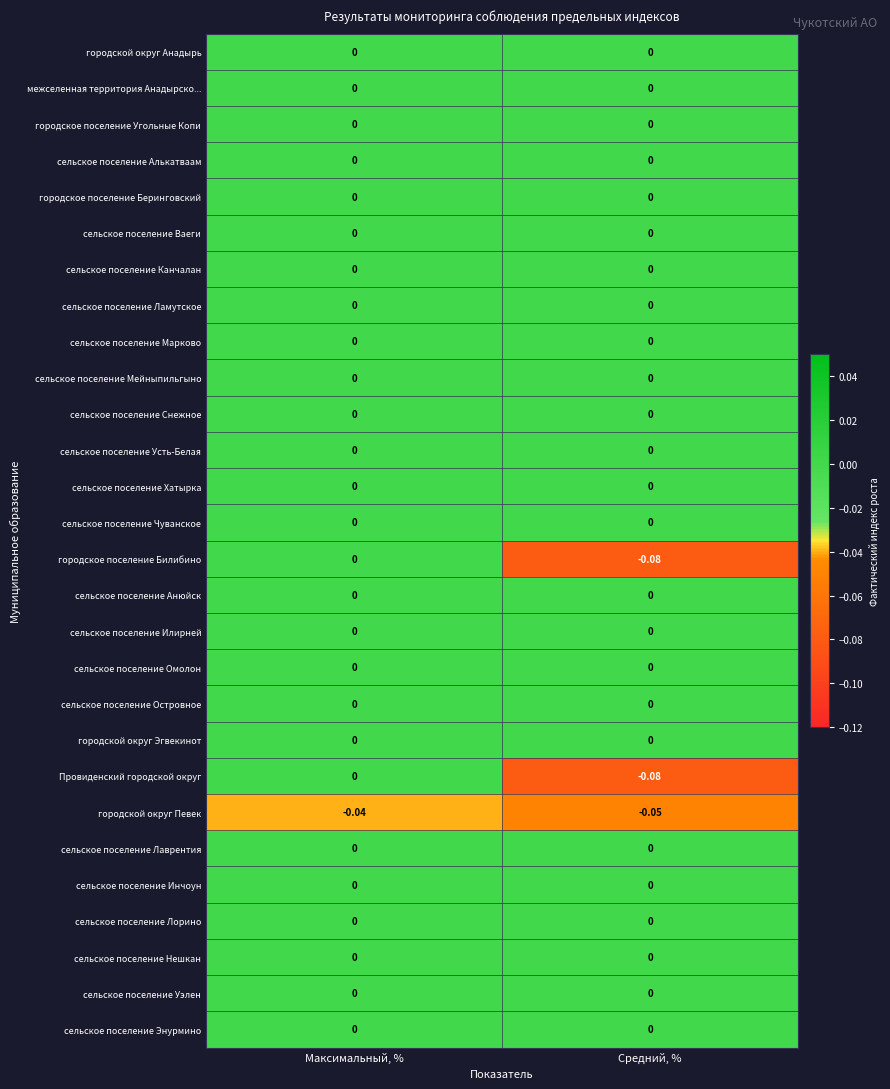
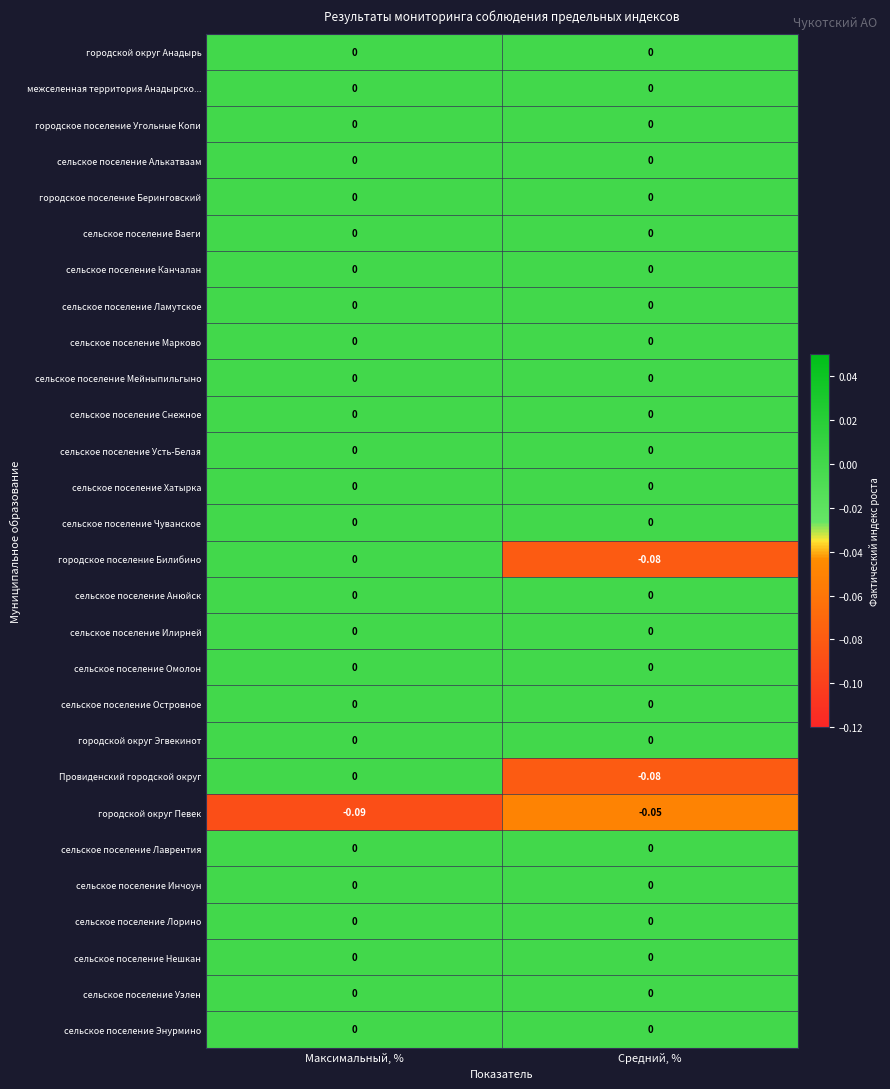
  {
    "городской округ Анадырь": {
      "Максимальный, %": 0,
      "Средний, %": 0
    },
    "межселенная территория Анадырско...": {
      "Максимальный, %": 0,
      "Средний, %": 0
    },
    "городское поселение Угольные Копи": {
      "Максимальный, %": 0,
      "Средний, %": 0
    },
    "сельское поселение Алькатваам": {
      "Максимальный, %": 0,
      "Средний, %": 0
    },
    "городское поселение Беринговский": {
      "Максимальный, %": 0,
      "Средний, %": 0
    },
    "сельское поселение Ваеги": {
      "Максимальный, %": 0,
      "Средний, %": 0
    },
    "сельское поселение Канчалан": {
      "Максимальный, %": 0,
      "Средний, %": 0
    },
    "сельское поселение Ламутское": {
      "Максимальный, %": 0,
      "Средний, %": 0
    },
    "сельское поселение Марково": {
      "Максимальный, %": 0,
      "Средний, %": 0
    },
    "сельское поселение Мейныпильгыно": {
      "Максимальный, %": 0,
      "Средний, %": 0
    },
    "сельское поселение Снежное": {
      "Максимальный, %": 0,
      "Средний, %": 0
    },
    "сельское поселение Усть-Белая": {
      "Максимальный, %": 0,
      "Средний, %": 0
    },
    "сельское поселение Хатырка": {
      "Максимальный, %": 0,
      "Средний, %": 0
    },
    "сельское поселение Чуванское": {
      "Максимальный, %": 0,
      "Средний, %": 0
    },
    "городское поселение Билибино": {
      "Максимальный, %": 0,
      "Средний, %": -0.08
    },
    "сельское поселение Анюйск": {
      "Максимальный, %": 0,
      "Средний, %": 0
    },
    "сельское поселение Илирней": {
      "Максимальный, %": 0,
      "Средний, %": 0
    },
    "сельское поселение Омолон": {
      "Максимальный, %": 0,
      "Средний, %": 0
    },
    "сельское поселение Островное": {
      "Максимальный, %": 0,
      "Средний, %": 0
    },
    "городской округ Эгвекинот": {
      "Максимальный, %": 0,
      "Средний, %": 0
    },
    "Провиденский городской округ": {
      "Максимальный, %": 0,
      "Средний, %": -0.08
    },
    "городской округ Певек": {
-     "Максимальный, %": -0.04,
+     "Максимальный, %": -0.09,
      "Средний, %": -0.05
    },
    "сельское поселение Лаврентия": {
      "Максимальный, %": 0,
      "Средний, %": 0
    },
    "сельское поселение Инчоун": {
      "Максимальный, %": 0,
      "Средний, %": 0
    },
    "сельское поселение Лорино": {
      "Максимальный, %": 0,
      "Средний, %": 0
    },
    "сельское поселение Нешкан": {
      "Максимальный, %": 0,
      "Средний, %": 0
    },
    "сельское поселение Уэлен": {
      "Максимальный, %": 0,
      "Средний, %": 0
    },
    "сельское поселение Энурмино": {
      "Максимальный, %": 0,
      "Средний, %": 0
    }
  }
